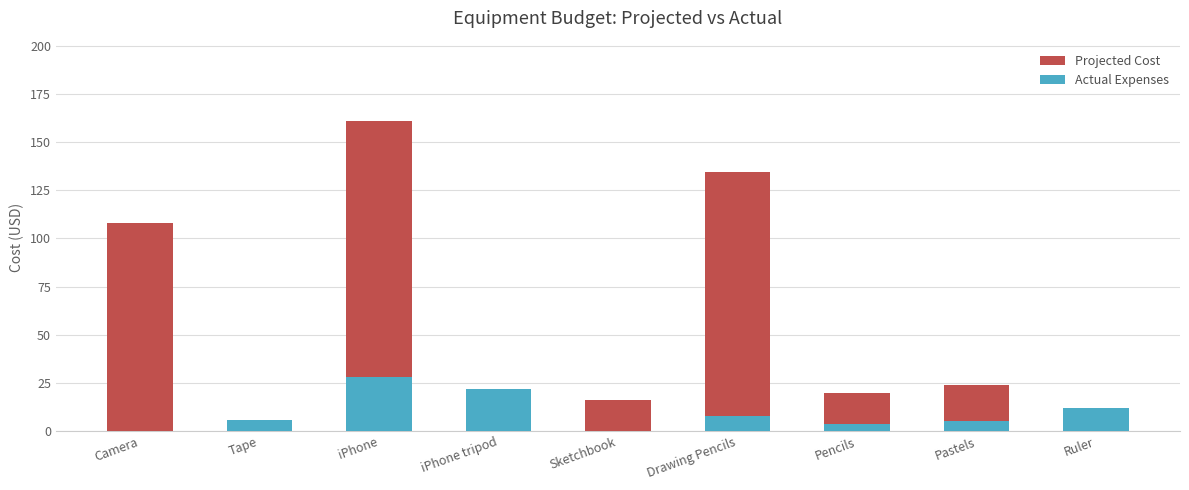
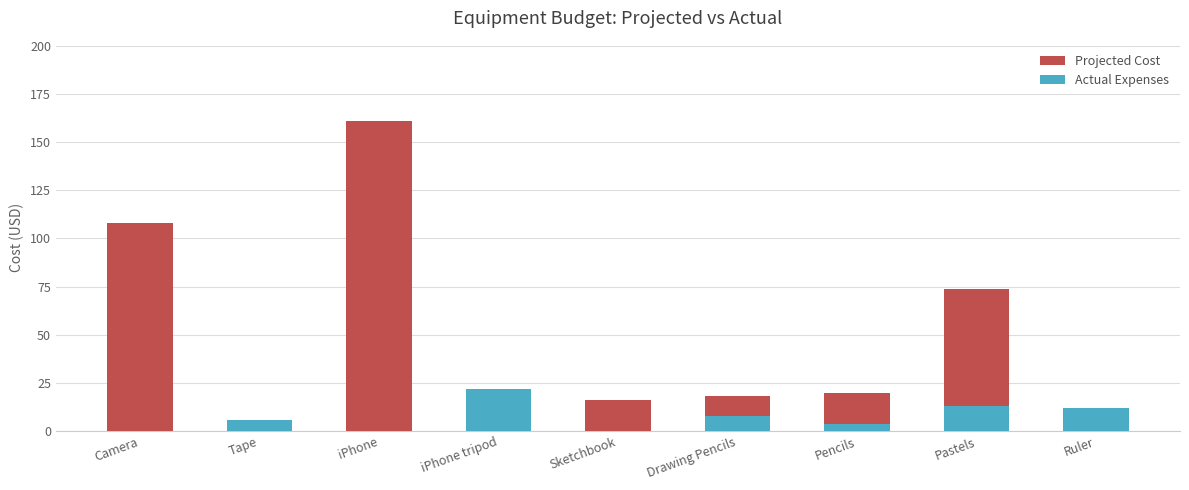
  {
    "Projected Cost": {
      "Camera": 108,
      "Tape": 6,
      "iPhone": 161,
      "Sketchbook": 16,
-     "Drawing Pencils": 135,
+     "Drawing Pencils": 18,
      "Pencils": 20,
-     "Pastels": 24
+     "Pastels": 74
    },
    "Actual Expenses": {
      "Camera": 0,
      "Tape": 6,
-     "iPhone": 28,
+     "iPhone": 0,
      "iPhone tripod": 22,
      "Sketchbook": 0,
-     "Pastels": 5,
+     "Pastels": 13,
      "Ruler": 12
    }
  }
